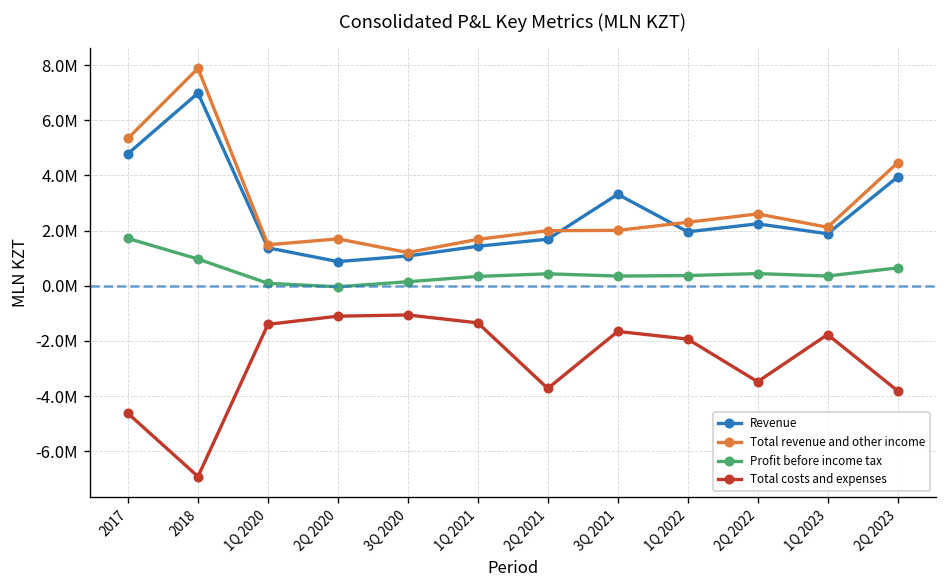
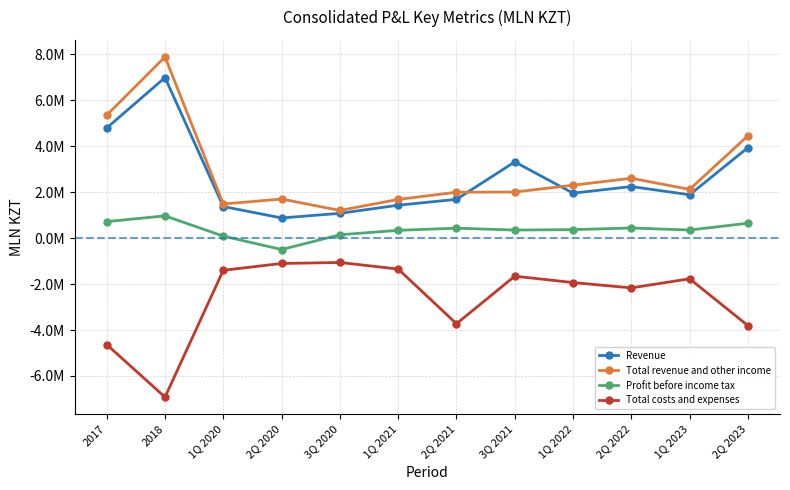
  {
    "Revenue": {
      "2017": 4800000,
      "2018": 7000000,
      "2Q 2020": 900000,
      "3Q 2020": 1100000,
      "1Q 2021": 1400000,
      "2Q 2021": 1700000,
      "3Q 2021": 3300000,
      "1Q 2022": 2000000,
      "2Q 2022": 2200000,
      "1Q 2023": 1900000,
      "2Q 2023": 3900000
    },
    "Total revenue and other income": {
      "2017": 5400000,
      "2018": 7900000,
      "2Q 2020": 1700000,
      "3Q 2020": 1200000,
      "1Q 2021": 1700000,
      "2Q 2021": 2000000,
      "3Q 2021": 2000000,
      "1Q 2022": 2300000,
      "2Q 2022": 2600000,
      "1Q 2023": 2100000,
      "2Q 2023": 4500000
    },
    "Profit before income tax": {
-     "2017": 1700000,
+     "2017": 700000,
      "2018": 1000000,
      "1Q 2020": 100000,
-     "2Q 2020": 0,
+     "2Q 2020": -500000,
      "3Q 2020": 100000,
      "1Q 2021": 300000,
      "2Q 2021": 400000,
      "3Q 2021": 400000,
      "1Q 2022": 400000,
      "2Q 2022": 400000,
      "1Q 2023": 400000,
      "2Q 2023": 600000
    },
    "Total costs and expenses": {
      "2017": -4600000,
      "2018": -6900000,
      "1Q 2020": -1400000,
      "2Q 2020": -1100000,
      "3Q 2020": -1100000,
      "1Q 2021": -1300000,
      "2Q 2021": -3700000,
      "3Q 2021": -1700000,
      "1Q 2022": -1900000,
-     "2Q 2022": -3500000,
+     "2Q 2022": -2200000,
      "1Q 2023": -1800000,
      "2Q 2023": -3800000
    }
  }
